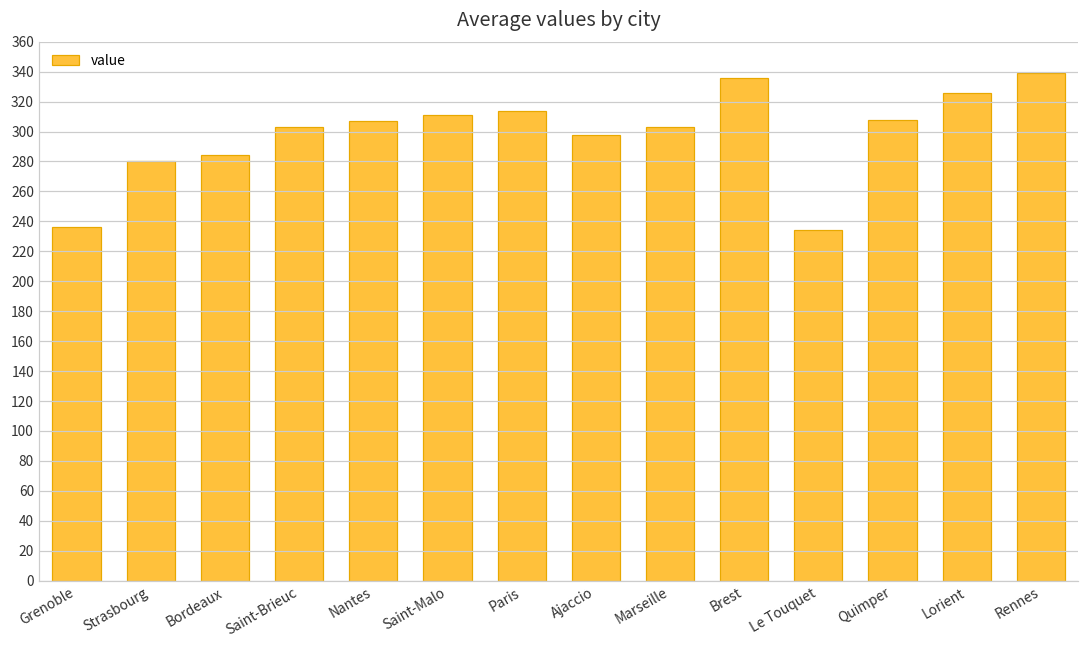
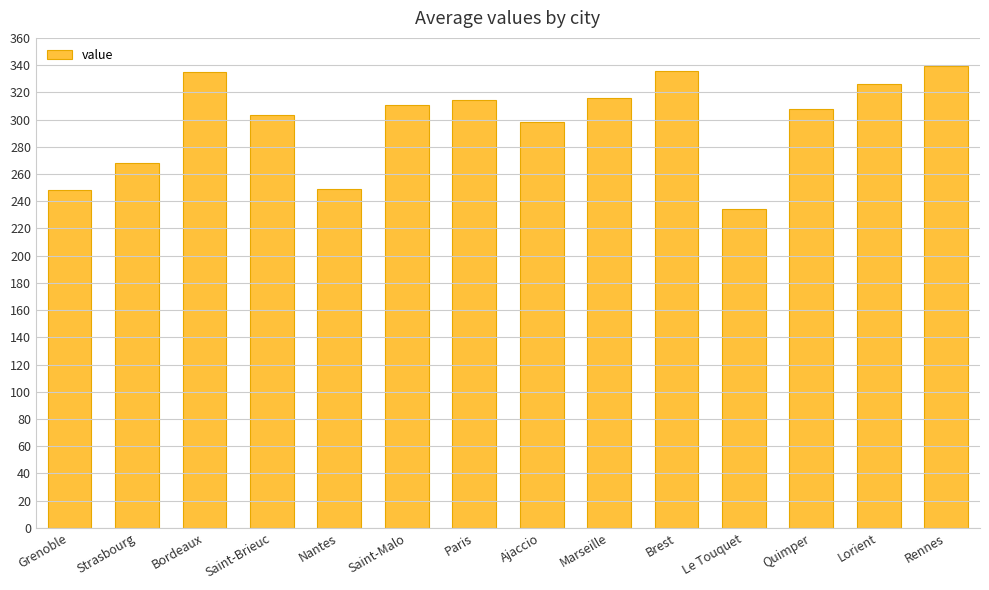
  {
-   "Grenoble": 236,
-   "Strasbourg": 280,
-   "Bordeaux": 284,
+   "Grenoble": 248,
+   "Strasbourg": 268,
+   "Bordeaux": 335,
    "Saint-Brieuc": 303,
-   "Nantes": 307,
+   "Nantes": 249,
    "Saint-Malo": 311,
    "Paris": 314,
    "Ajaccio": 298,
-   "Marseille": 303,
+   "Marseille": 316,
    "Brest": 336,
    "Le Touquet": 234,
    "Quimper": 308,
    "Lorient": 326,
    "Rennes": 339
  }
